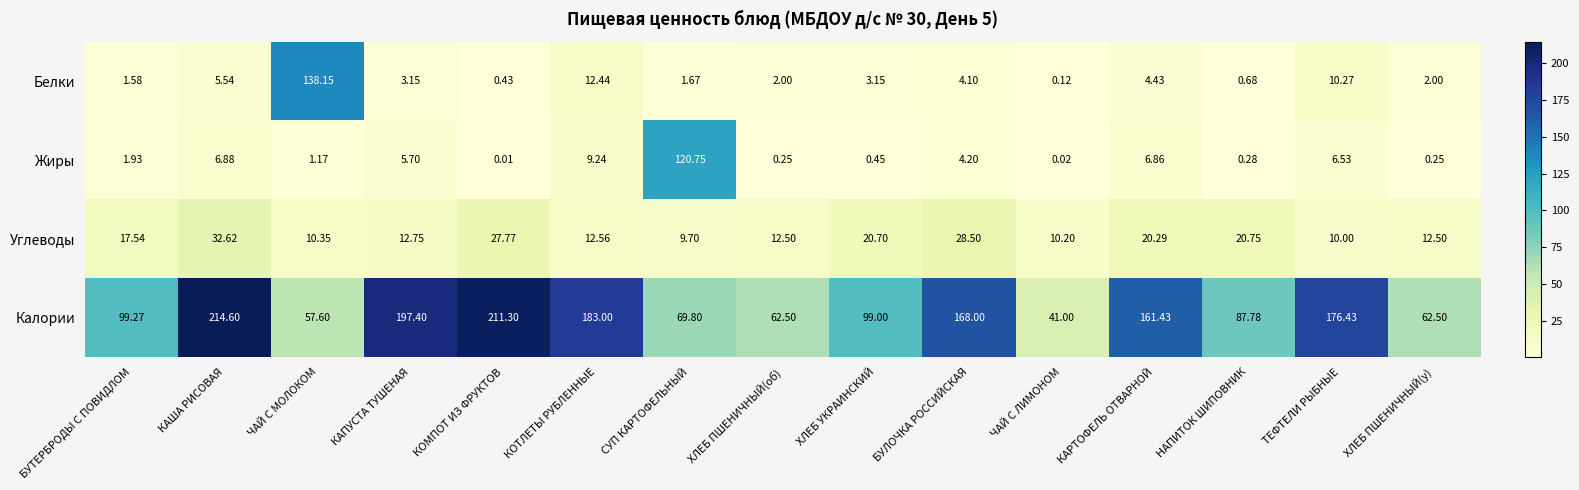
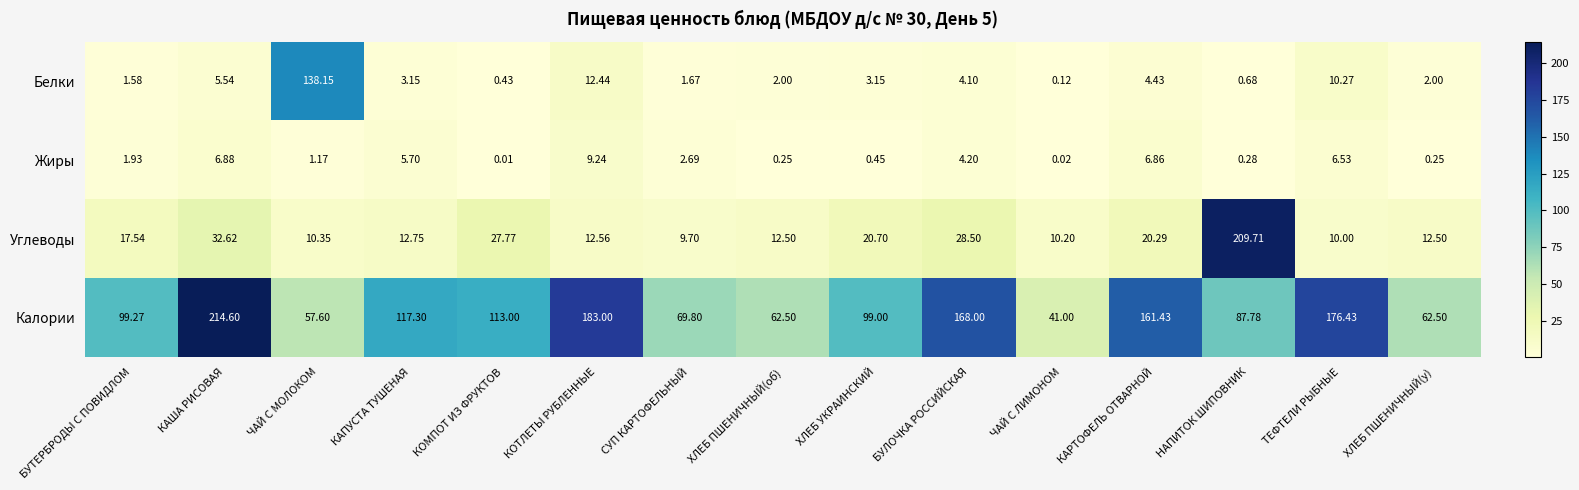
  {
    "Белки": {
      "БУТЕРБРОДЫ С ПОВИДЛОМ": 1.58,
      "КАША РИСОВАЯ": 5.54,
      "ЧАЙ С МОЛОКОМ": 138.15,
      "КАПУСТА ТУШЕНАЯ": 3.15,
      "КОМПОТ ИЗ ФРУКТОВ": 0.43,
      "КОТЛЕТЫ РУБЛЕННЫЕ": 12.44,
      "СУП КАРТОФЕЛЬНЫЙ": 1.67,
      "ХЛЕБ ПШЕНИЧНЫЙ(об)": 2.00,
      "ХЛЕБ УКРАИНСКИЙ": 3.15,
      "БУЛОЧКА РОССИЙСКАЯ": 4.10,
      "ЧАЙ С ЛИМОНОМ": 0.12,
      "КАРТОФЕЛЬ ОТВАРНОЙ": 4.43,
      "НАПИТОК ШИПОВНИК": 0.68,
      "ТЕФТЕЛИ РЫБНЫЕ": 10.27,
      "ХЛЕБ ПШЕНИЧНЫЙ(у)": 2.00
    },
    "Жиры": {
      "БУТЕРБРОДЫ С ПОВИДЛОМ": 1.93,
      "КАША РИСОВАЯ": 6.88,
      "ЧАЙ С МОЛОКОМ": 1.17,
      "КАПУСТА ТУШЕНАЯ": 5.70,
      "КОМПОТ ИЗ ФРУКТОВ": 0.01,
      "КОТЛЕТЫ РУБЛЕННЫЕ": 9.24,
-     "СУП КАРТОФЕЛЬНЫЙ": 120.75,
+     "СУП КАРТОФЕЛЬНЫЙ": 2.69,
      "ХЛЕБ ПШЕНИЧНЫЙ(об)": 0.25,
      "ХЛЕБ УКРАИНСКИЙ": 0.45,
      "БУЛОЧКА РОССИЙСКАЯ": 4.20,
      "ЧАЙ С ЛИМОНОМ": 0.02,
      "КАРТОФЕЛЬ ОТВАРНОЙ": 6.86,
      "НАПИТОК ШИПОВНИК": 0.28,
      "ТЕФТЕЛИ РЫБНЫЕ": 6.53,
      "ХЛЕБ ПШЕНИЧНЫЙ(у)": 0.25
    },
    "Углеводы": {
      "БУТЕРБРОДЫ С ПОВИДЛОМ": 17.54,
      "КАША РИСОВАЯ": 32.62,
      "ЧАЙ С МОЛОКОМ": 10.35,
      "КАПУСТА ТУШЕНАЯ": 12.75,
      "КОМПОТ ИЗ ФРУКТОВ": 27.77,
      "КОТЛЕТЫ РУБЛЕННЫЕ": 12.56,
      "СУП КАРТОФЕЛЬНЫЙ": 9.70,
      "ХЛЕБ ПШЕНИЧНЫЙ(об)": 12.50,
      "ХЛЕБ УКРАИНСКИЙ": 20.70,
      "БУЛОЧКА РОССИЙСКАЯ": 28.50,
      "ЧАЙ С ЛИМОНОМ": 10.20,
      "КАРТОФЕЛЬ ОТВАРНОЙ": 20.29,
-     "НАПИТОК ШИПОВНИК": 20.75,
+     "НАПИТОК ШИПОВНИК": 209.71,
      "ТЕФТЕЛИ РЫБНЫЕ": 10.00,
      "ХЛЕБ ПШЕНИЧНЫЙ(у)": 12.50
    },
    "Калории": {
      "БУТЕРБРОДЫ С ПОВИДЛОМ": 99.27,
      "КАША РИСОВАЯ": 214.60,
      "ЧАЙ С МОЛОКОМ": 57.60,
-     "КАПУСТА ТУШЕНАЯ": 197.40,
-     "КОМПОТ ИЗ ФРУКТОВ": 211.30,
+     "КАПУСТА ТУШЕНАЯ": 117.30,
+     "КОМПОТ ИЗ ФРУКТОВ": 113.00,
      "КОТЛЕТЫ РУБЛЕННЫЕ": 183.00,
      "СУП КАРТОФЕЛЬНЫЙ": 69.80,
      "ХЛЕБ ПШЕНИЧНЫЙ(об)": 62.50,
      "ХЛЕБ УКРАИНСКИЙ": 99.00,
      "БУЛОЧКА РОССИЙСКАЯ": 168.00,
      "ЧАЙ С ЛИМОНОМ": 41.00,
      "КАРТОФЕЛЬ ОТВАРНОЙ": 161.43,
      "НАПИТОК ШИПОВНИК": 87.78,
      "ТЕФТЕЛИ РЫБНЫЕ": 176.43,
      "ХЛЕБ ПШЕНИЧНЫЙ(у)": 62.50
    }
  }
